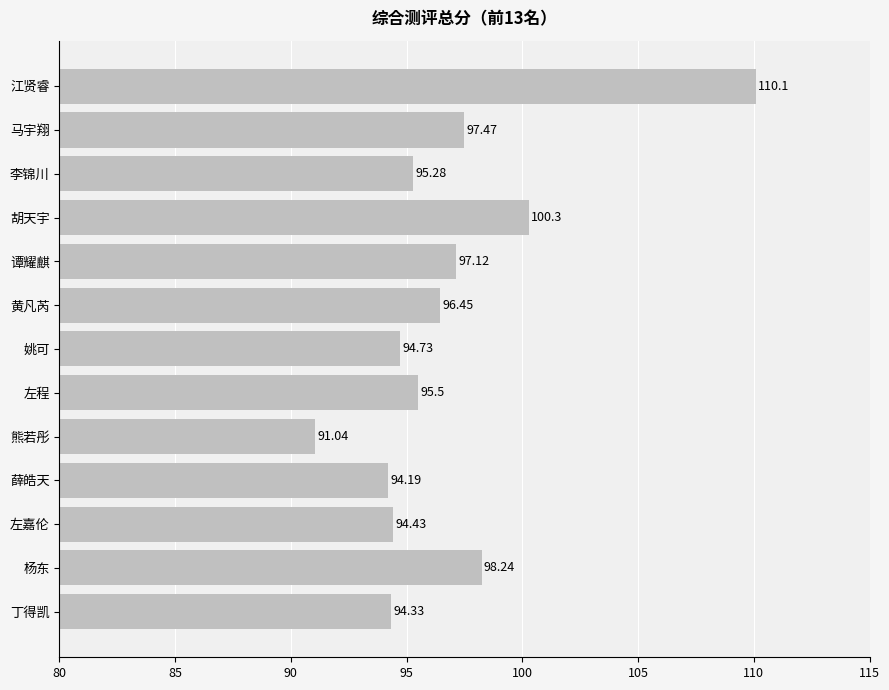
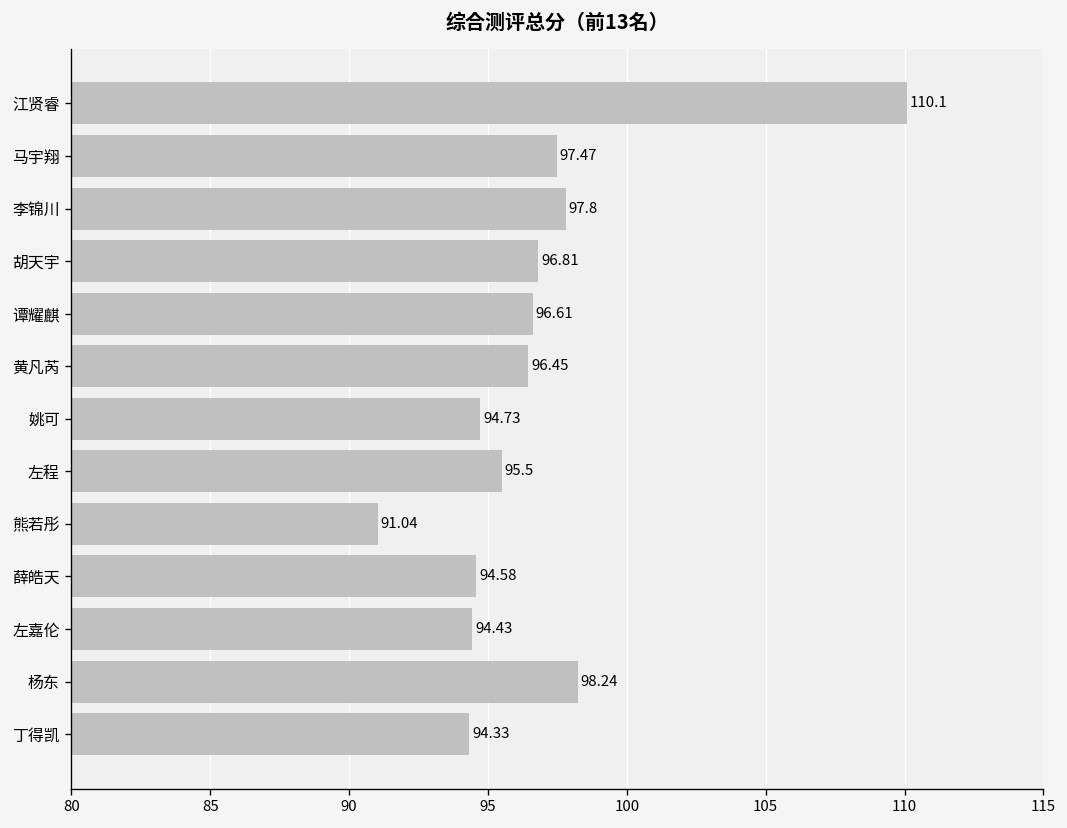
  {
    "江贤睿": 110.1,
    "马宇翔": 97.47,
-   "李锦川": 95.28,
-   "胡天宇": 100.3,
-   "谭耀麒": 97.12,
+   "李锦川": 97.8,
+   "胡天宇": 96.81,
+   "谭耀麒": 96.61,
    "黄凡芮": 96.45,
    "姚可": 94.73,
    "左程": 95.5,
    "熊若彤": 91.04,
-   "薛皓天": 94.19,
+   "薛皓天": 94.58,
    "左嘉伦": 94.43,
    "杨东": 98.24,
    "丁得凯": 94.33
  }
